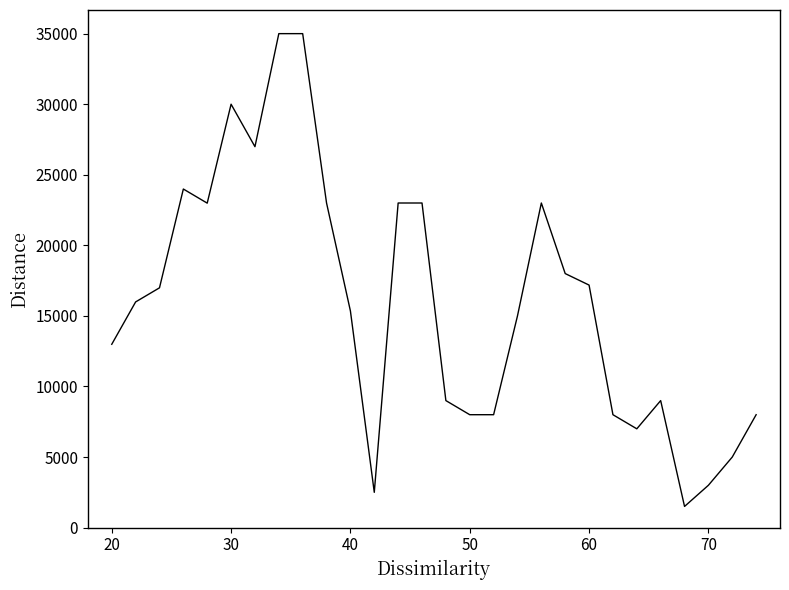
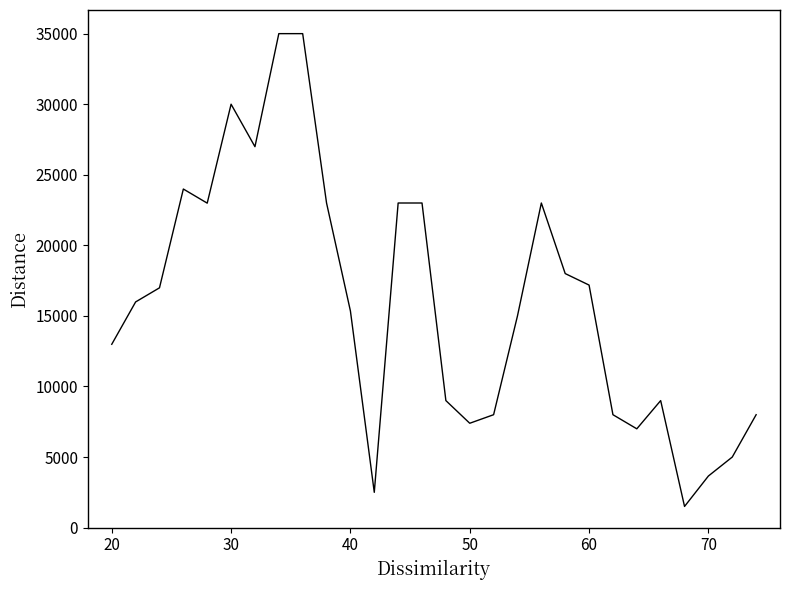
  {
    "20": 13000,
    "30": 30000,
    "40": 15400,
-   "50": 8000,
+   "50": 7400,
    "60": 17200,
-   "70": 3000
+   "70": 3700
  }
